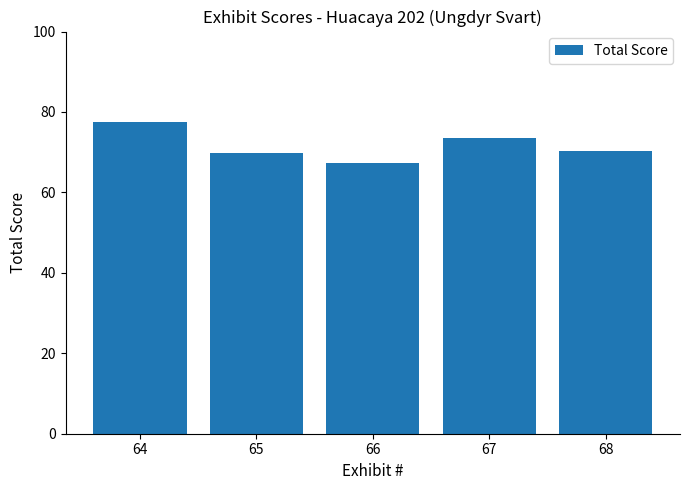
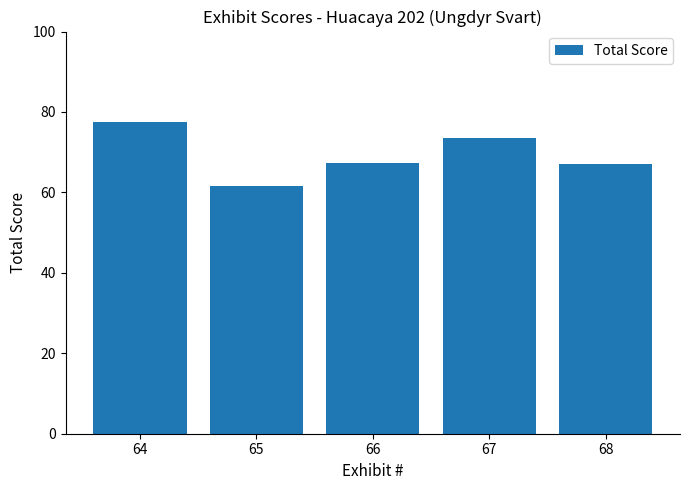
  {
    "64": 78,
-   "65": 70,
+   "65": 62,
    "66": 67,
    "67": 74,
-   "68": 70
+   "68": 67
  }
